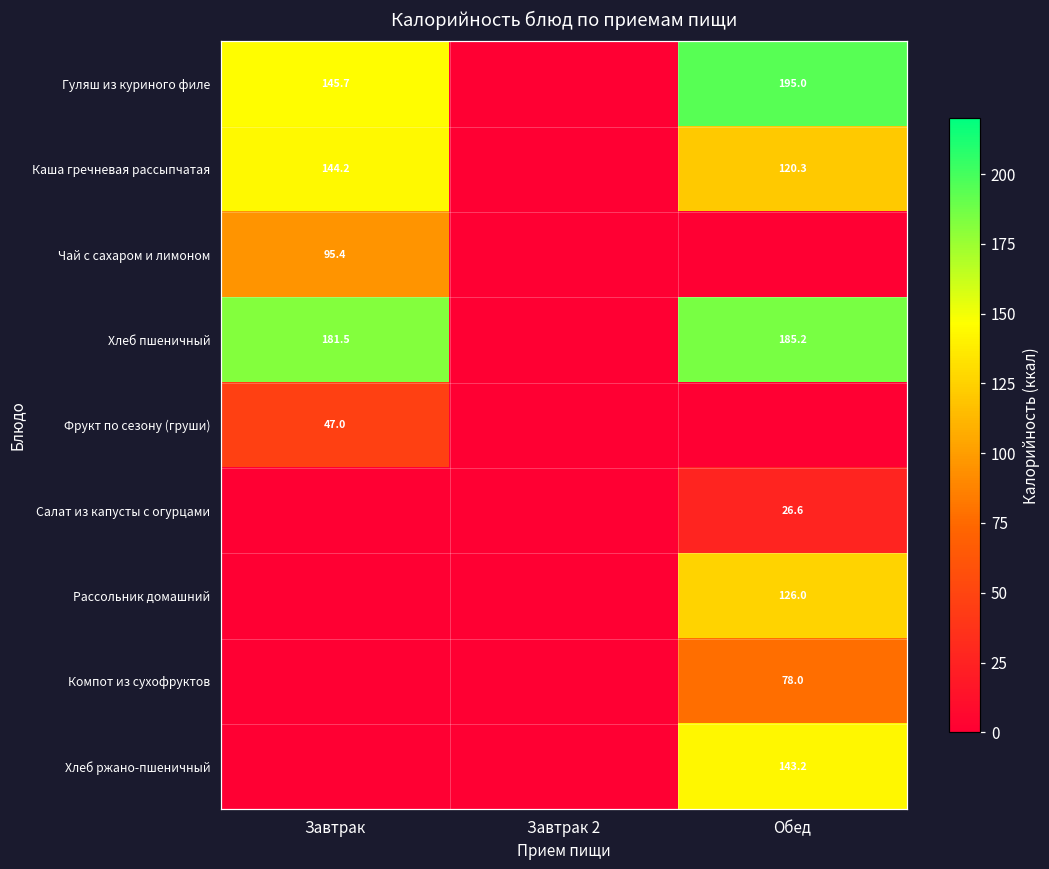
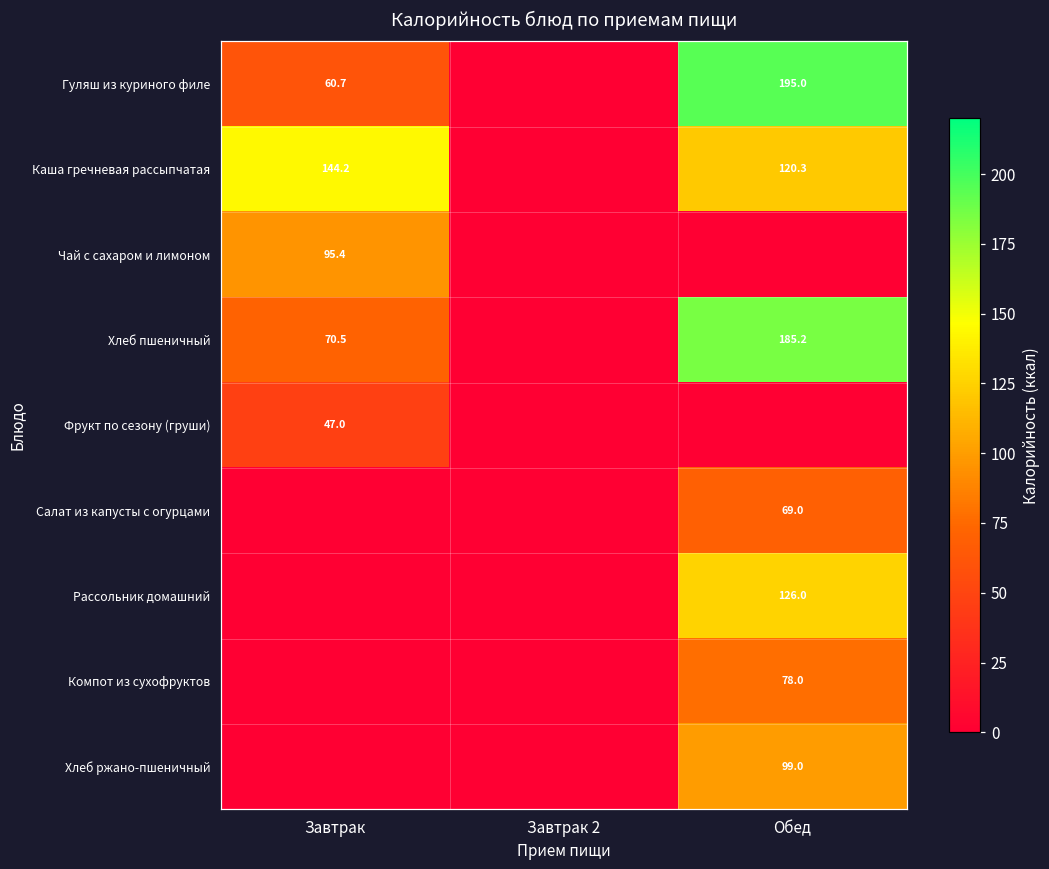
  {
    "Гуляш из куриного филе": {
-     "Завтрак": 145.7,
+     "Завтрак": 60.7,
      "Обед": 195.0
    },
    "Каша гречневая рассыпчатая": {
      "Завтрак": 144.2,
      "Обед": 120.3
    },
    "Чай с сахаром и лимоном": {
      "Завтрак": 95.4
    },
    "Хлеб пшеничный": {
-     "Завтрак": 181.5,
+     "Завтрак": 70.5,
      "Обед": 185.2
    },
    "Фрукт по сезону (груши)": {
      "Завтрак": 47.0
    },
    "Салат из капусты с огурцами": {
-     "Обед": 26.6
+     "Обед": 69.0
    },
    "Рассольник домашний": {
      "Обед": 126.0
    },
    "Компот из сухофруктов": {
      "Обед": 78.0
    },
    "Хлеб ржано-пшеничный": {
-     "Обед": 143.2
+     "Обед": 99.0
    }
  }
